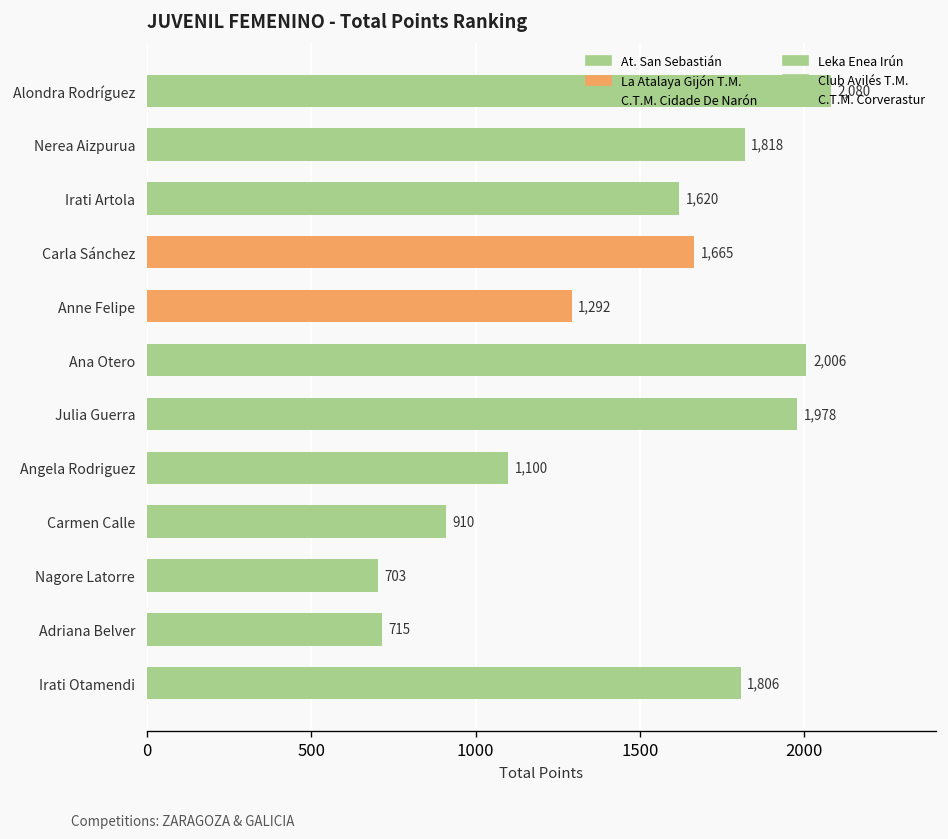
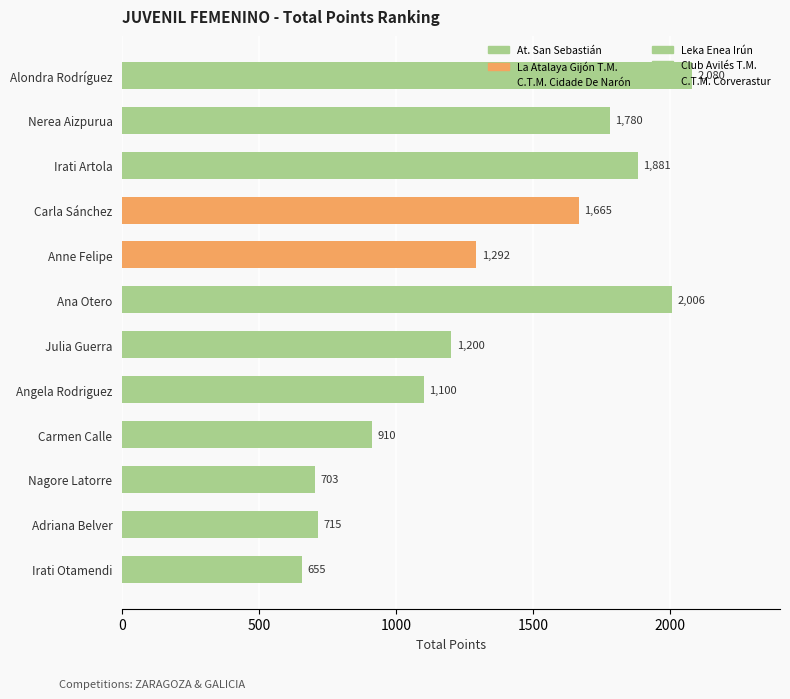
  {
    "Alondra Rodríguez": "2,080",
-   "Nerea Aizpurua": "1,818",
-   "Irati Artola": "1,620",
+   "Nerea Aizpurua": "1,780",
+   "Irati Artola": "1,881",
    "Carla Sánchez": "1,665",
    "Anne Felipe": "1,292",
    "Ana Otero": "2,006",
-   "Julia Guerra": "1,978",
+   "Julia Guerra": "1,200",
    "Angela Rodriguez": "1,100",
    "Carmen Calle": "910",
    "Nagore Latorre": "703",
    "Adriana Belver": "715",
-   "Irati Otamendi": "1,806"
+   "Irati Otamendi": "655"
  }
